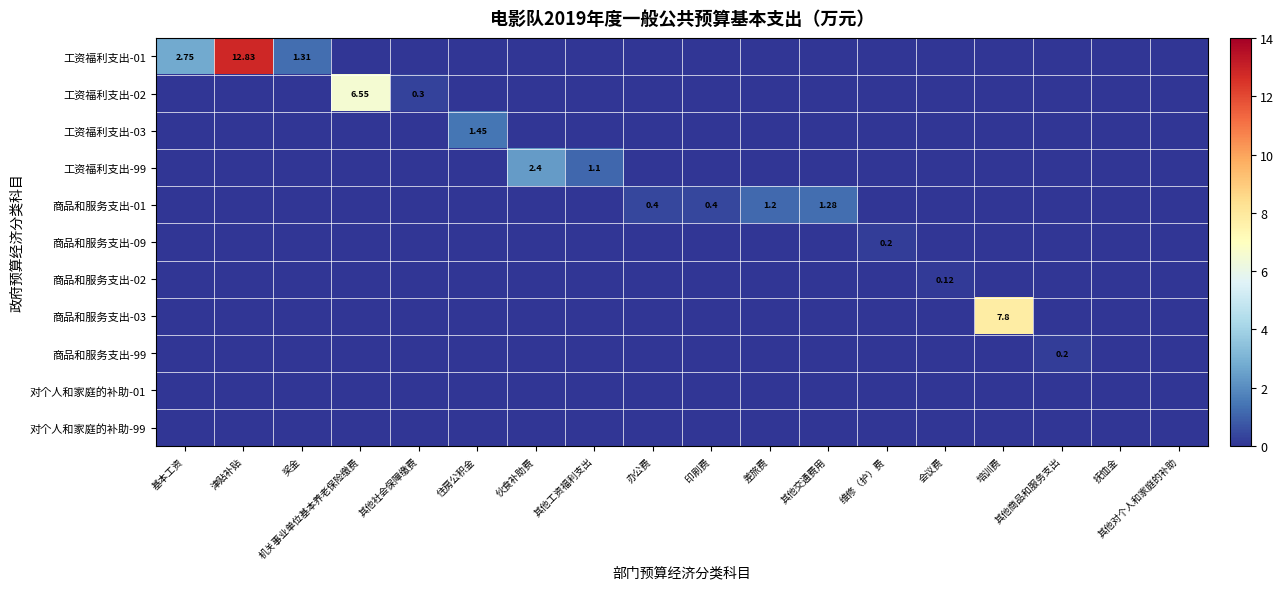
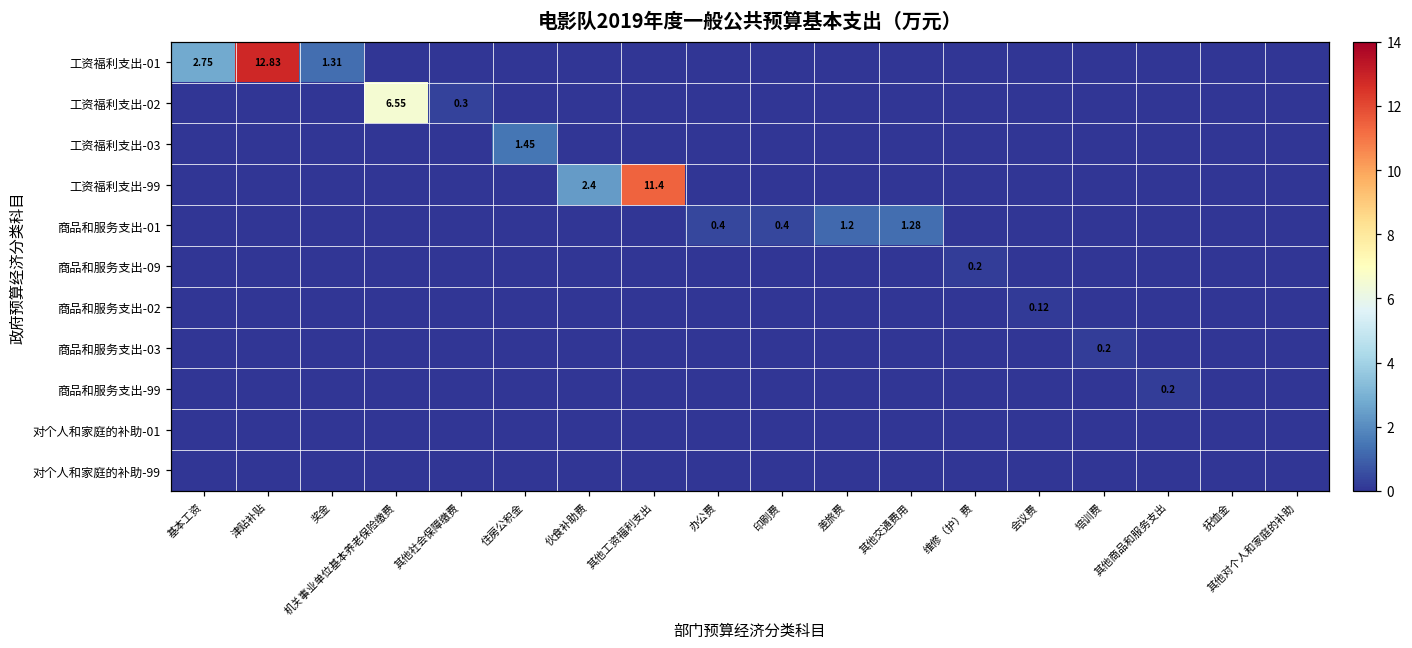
  {
    "工资福利支出-01": {
      "基本工资": 2.75,
      "津贴补贴": 12.83,
      "奖金": 1.31
    },
    "工资福利支出-02": {
      "机关事业单位基本养老保险缴费": 6.55,
      "其他社会保障缴费": 0.3
    },
    "工资福利支出-03": {
      "住房公积金": 1.45
    },
    "工资福利支出-99": {
      "伙食补助费": 2.4,
-     "其他工资福利支出": 1.1
+     "其他工资福利支出": 11.4
    },
    "商品和服务支出-01": {
      "办公费": 0.4,
      "印刷费": 0.4,
      "差旅费": 1.2,
      "其他交通费用": 1.28
    },
    "商品和服务支出-09": {
      "维修（护）费": 0.2
    },
    "商品和服务支出-02": {
      "会议费": 0.12
    },
    "商品和服务支出-03": {
-     "培训费": 7.8
+     "培训费": 0.2
    },
    "商品和服务支出-99": {
      "其他商品和服务支出": 0.2
    }
  }
